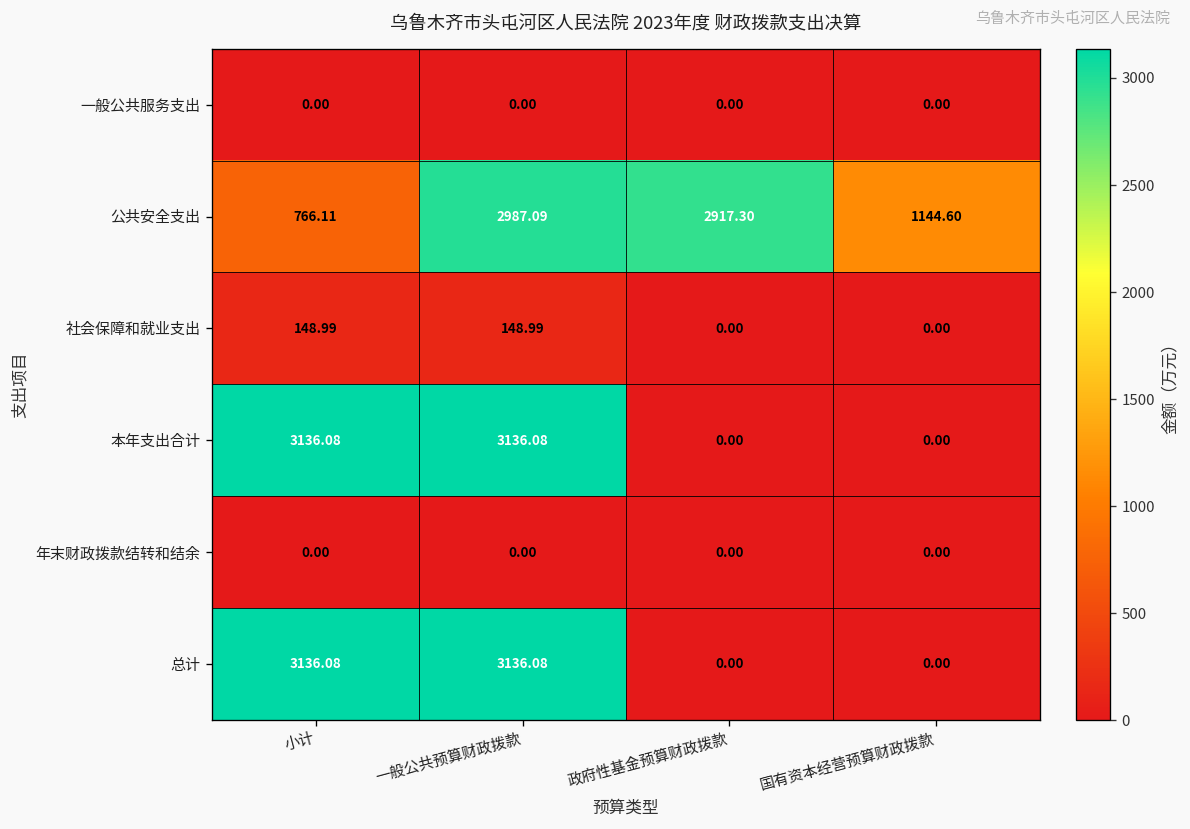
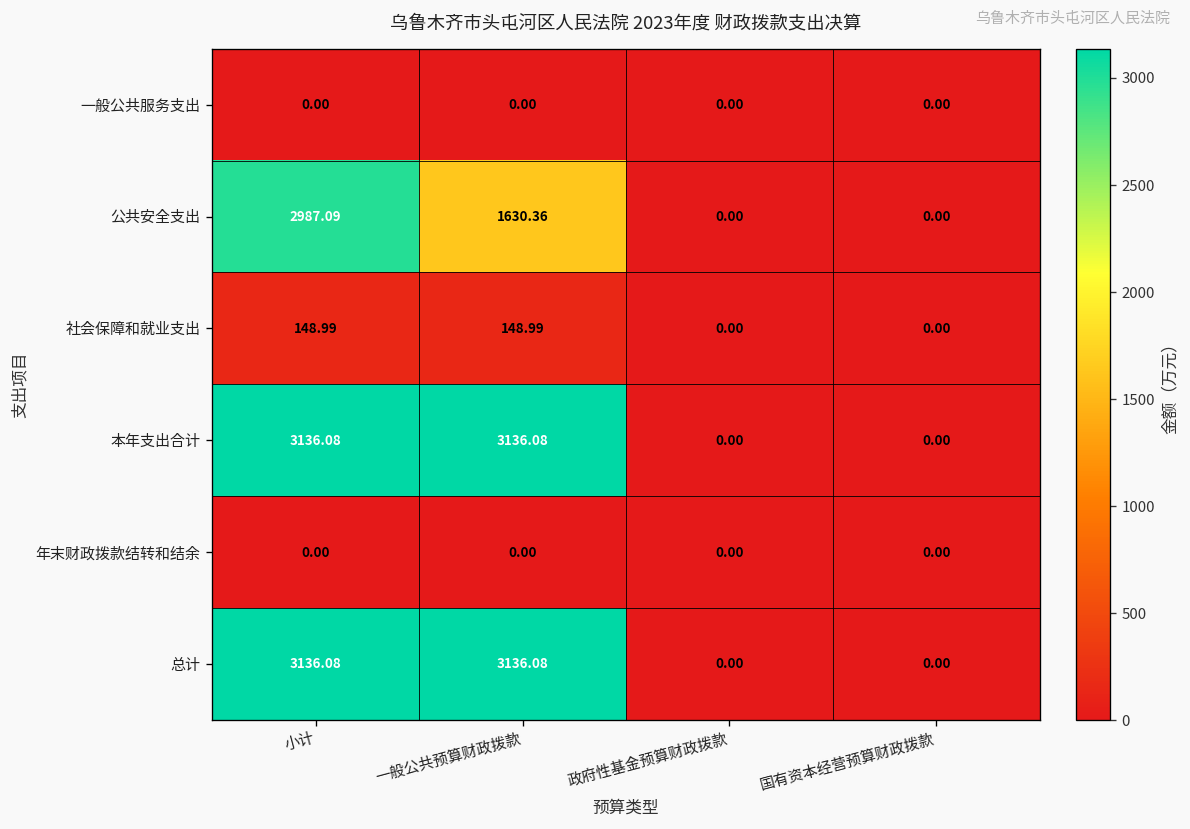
  {
    "一般公共服务支出": {
      "小计": 0.00,
      "一般公共预算财政拨款": 0.00,
      "政府性基金预算财政拨款": 0.00,
      "国有资本经营预算财政拨款": 0.00
    },
    "公共安全支出": {
-     "小计": 766.11,
-     "一般公共预算财政拨款": 2987.09,
-     "政府性基金预算财政拨款": 2917.30,
-     "国有资本经营预算财政拨款": 1144.60
+     "小计": 2987.09,
+     "一般公共预算财政拨款": 1630.36,
+     "政府性基金预算财政拨款": 0.00,
+     "国有资本经营预算财政拨款": 0.00
    },
    "社会保障和就业支出": {
      "小计": 148.99,
      "一般公共预算财政拨款": 148.99,
      "政府性基金预算财政拨款": 0.00,
      "国有资本经营预算财政拨款": 0.00
    },
    "本年支出合计": {
      "小计": 3136.08,
      "一般公共预算财政拨款": 3136.08,
      "政府性基金预算财政拨款": 0.00,
      "国有资本经营预算财政拨款": 0.00
    },
    "年末财政拨款结转和结余": {
      "小计": 0.00,
      "一般公共预算财政拨款": 0.00,
      "政府性基金预算财政拨款": 0.00,
      "国有资本经营预算财政拨款": 0.00
    },
    "总计": {
      "小计": 3136.08,
      "一般公共预算财政拨款": 3136.08,
      "政府性基金预算财政拨款": 0.00,
      "国有资本经营预算财政拨款": 0.00
    }
  }
